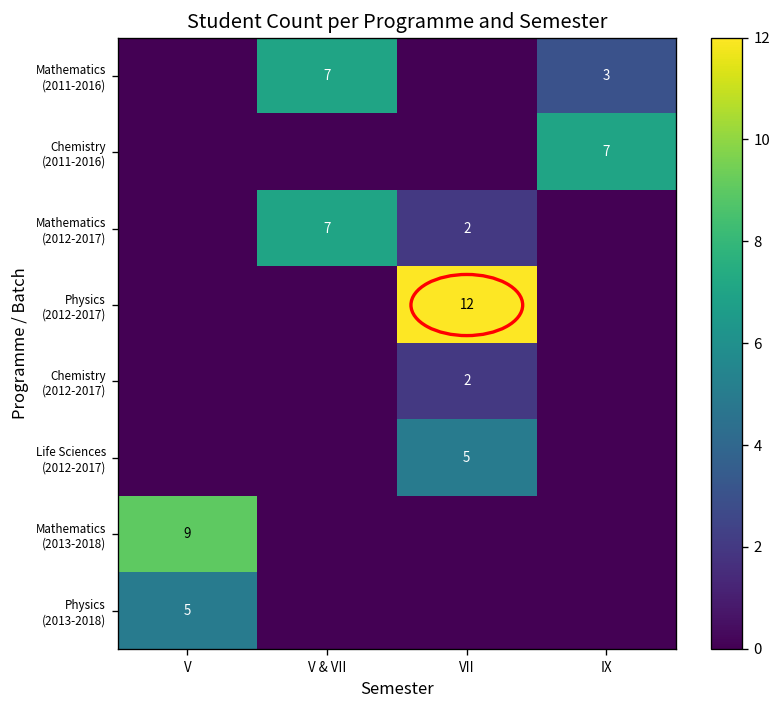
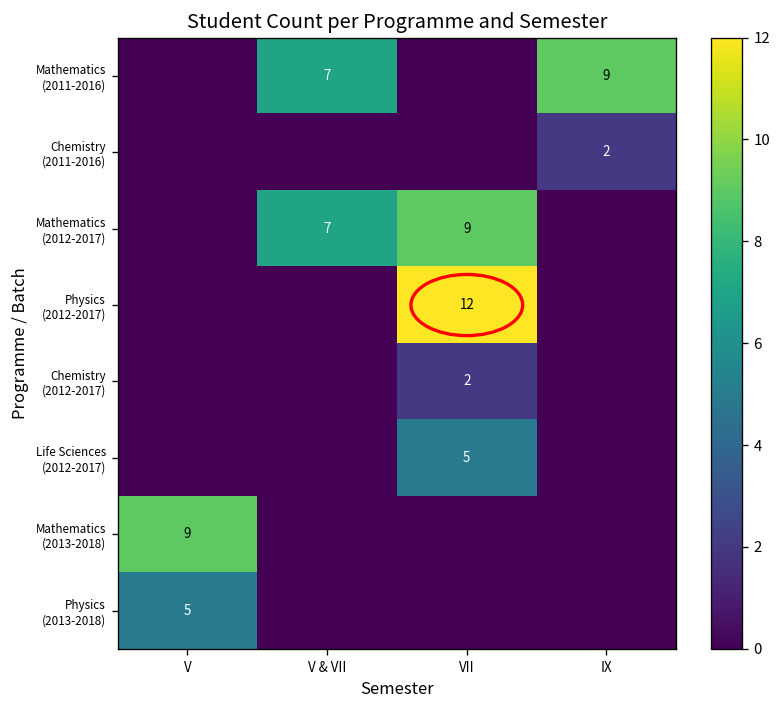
  {
    "Mathematics (2011-2016)": {
      "V & VII": 7,
-     "IX": 3
+     "IX": 9
    },
    "Chemistry (2011-2016)": {
-     "IX": 7
+     "IX": 2
    },
    "Mathematics (2012-2017)": {
      "V & VII": 7,
-     "VII": 2
+     "VII": 9
    },
    "Physics (2012-2017)": {
      "VII": 12
    },
    "Chemistry (2012-2017)": {
      "VII": 2
    },
    "Life Sciences (2012-2017)": {
      "VII": 5
    },
    "Mathematics (2013-2018)": {
      "V": 9
    },
    "Physics (2013-2018)": {
      "V": 5
    }
  }
